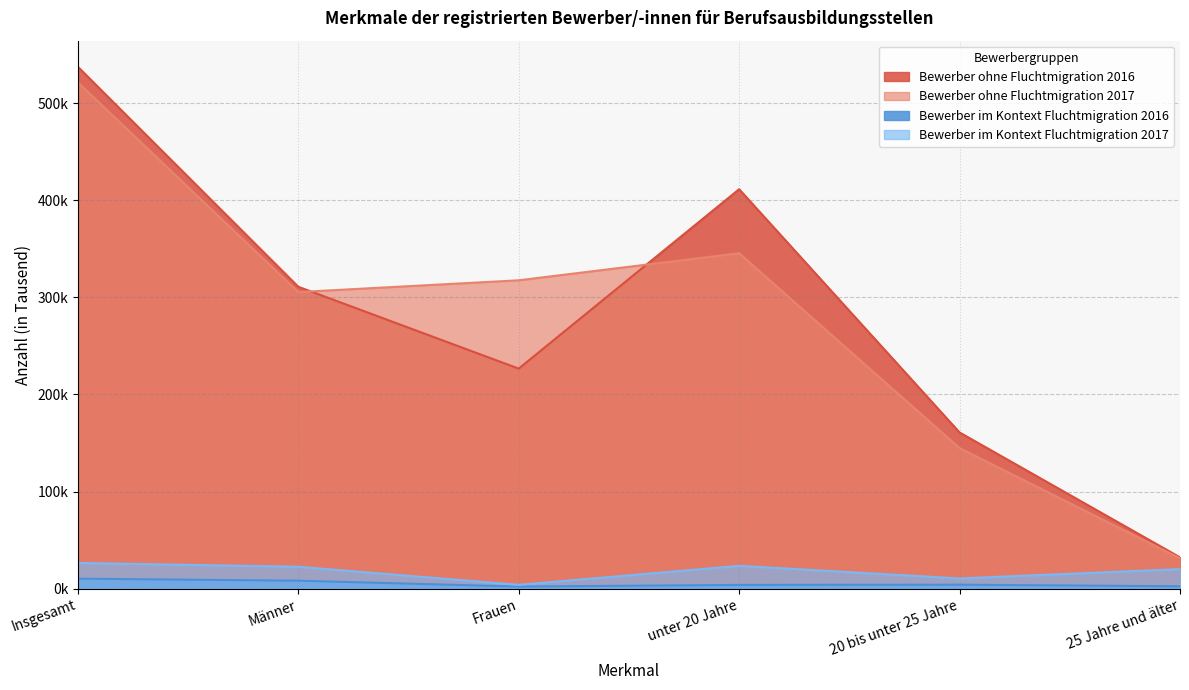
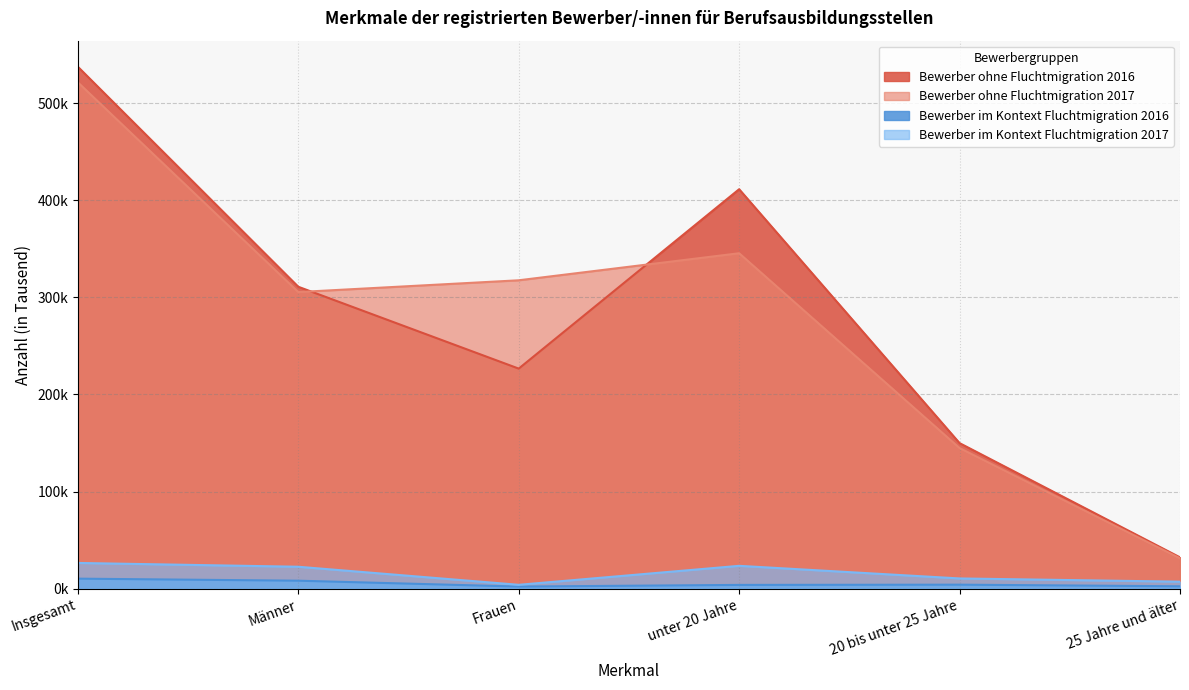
  {
    "Bewerber ohne Fluchtmigration 2016": {
      "Insgesamt": 540000,
      "Männer": 310000,
      "Frauen": 230000,
      "unter 20 Jahre": 410000,
-     "20 bis unter 25 Jahre": 160000
+     "20 bis unter 25 Jahre": 150000
    },
    "Bewerber ohne Fluchtmigration 2017": {
      "Insgesamt": 520000,
      "Männer": 310000,
      "Frauen": 320000,
      "unter 20 Jahre": 350000,
      "20 bis unter 25 Jahre": 140000
    },
    "Bewerber im Kontext Fluchtmigration 2016": {
      "Insgesamt": 10000,
      "Männer": 10000,
      "unter 20 Jahre": 0,
      "20 bis unter 25 Jahre": 0,
      "25 Jahre und älter": 0
    },
    "Bewerber im Kontext Fluchtmigration 2017": {
      "Insgesamt": 30000,
      "Männer": 20000,
      "unter 20 Jahre": 20000,
      "20 bis unter 25 Jahre": 10000,
-     "25 Jahre und älter": 20000
+     "25 Jahre und älter": 10000
    }
  }
